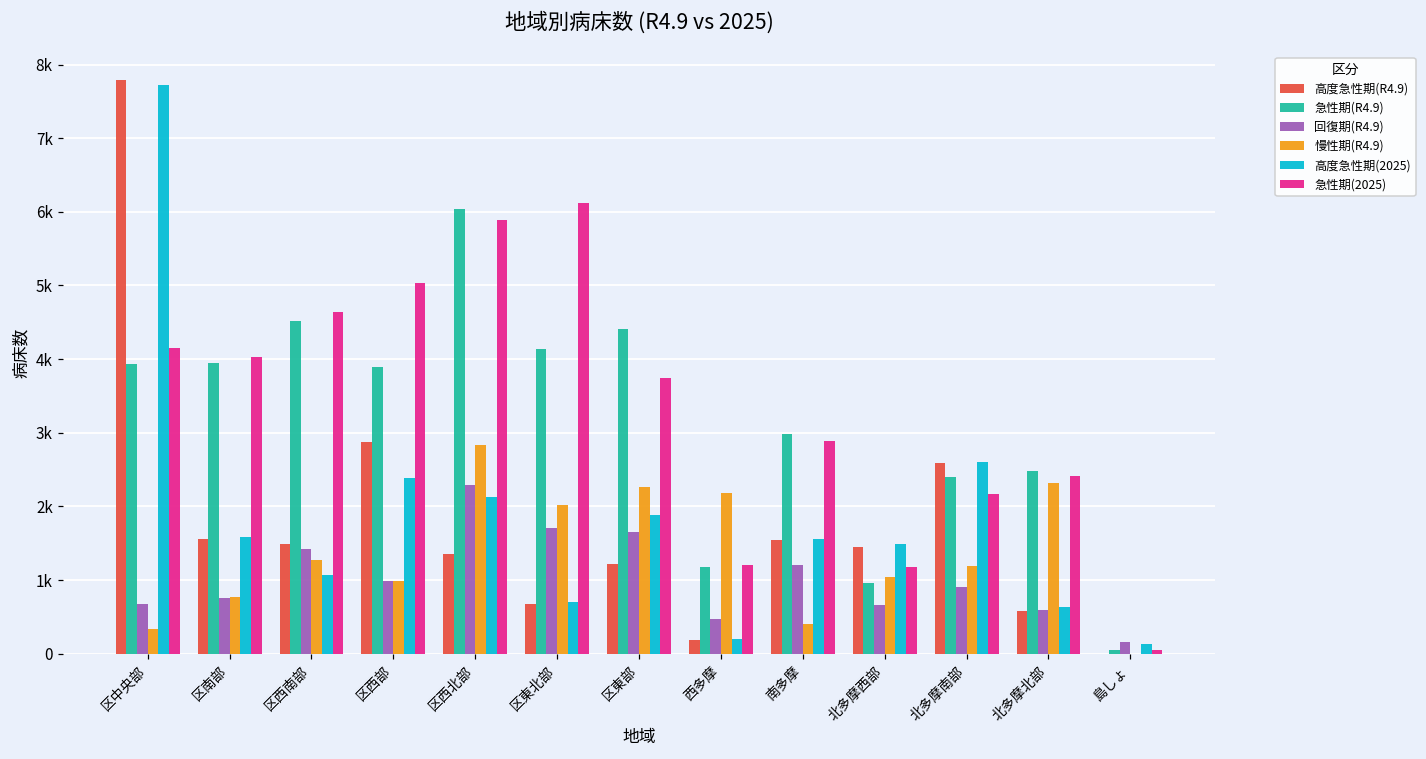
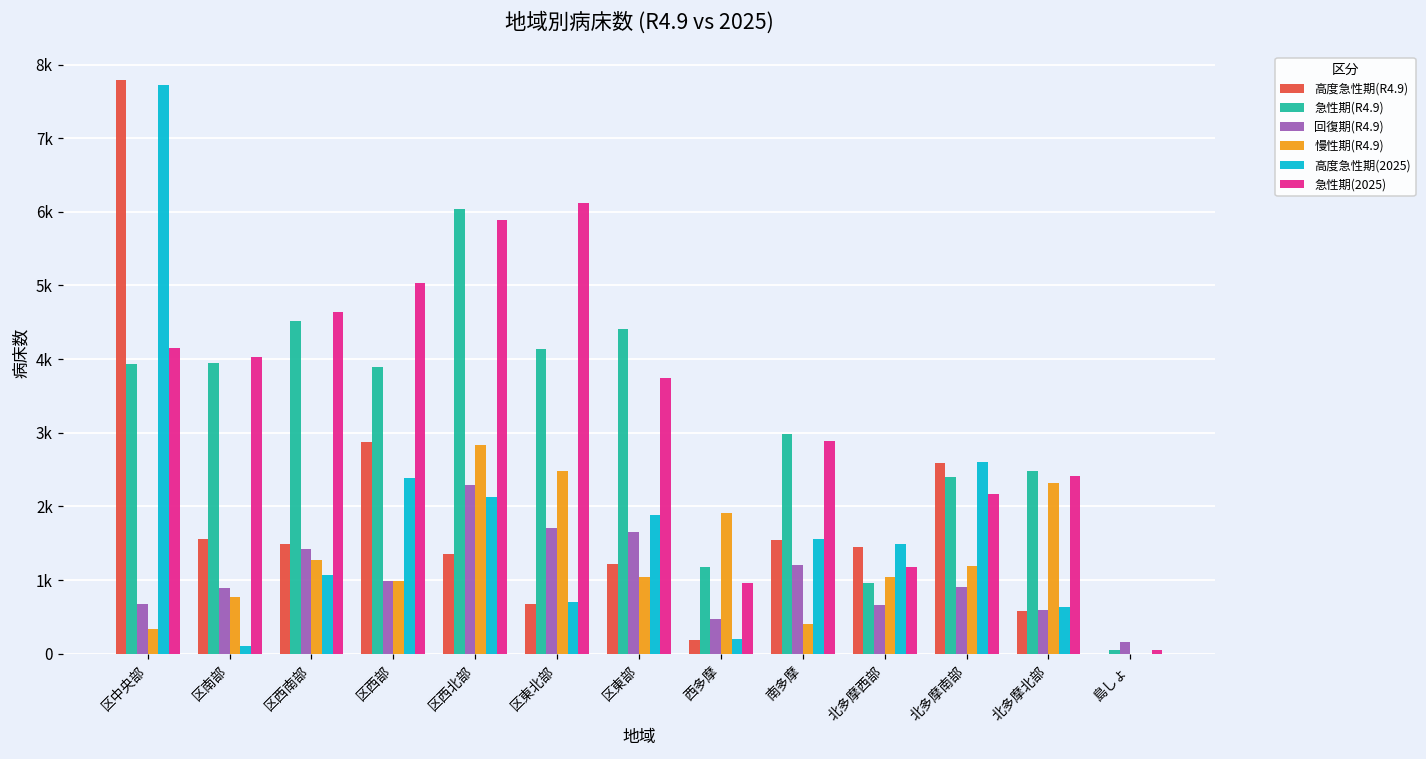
  {
    "高度急性期(R4.9)": {
      "区中央部": 7800,
      "区南部": 1600,
      "区西南部": 1500,
      "区西部": 2900,
      "区西北部": 1300,
      "区東北部": 700,
      "区東部": 1200,
      "西多摩": 200,
      "南多摩": 1500,
      "北多摩西部": 1500,
      "北多摩南部": 2600,
      "北多摩北部": 600,
      "島しょ": 0
    },
    "急性期(R4.9)": {
      "区中央部": 3900,
      "区南部": 3900,
      "区西南部": 4500,
      "区西部": 3900,
      "区西北部": 6000,
      "区東北部": 4100,
      "区東部": 4400,
      "西多摩": 1200,
      "南多摩": 3000,
      "北多摩西部": 1000,
      "北多摩南部": 2400,
      "北多摩北部": 2500,
      "島しょ": 100
    },
    "回復期(R4.9)": {
      "区中央部": 700,
-     "区南部": 800,
+     "区南部": 900,
      "区西南部": 1400,
      "区西部": 1000,
      "区西北部": 2300,
      "区東北部": 1700,
      "区東部": 1600,
      "西多摩": 500,
      "南多摩": 1200,
      "北多摩西部": 700,
      "北多摩南部": 900,
      "北多摩北部": 600,
      "島しょ": 200
    },
    "慢性期(R4.9)": {
      "区中央部": 300,
      "区南部": 800,
      "区西南部": 1300,
      "区西部": 1000,
      "区西北部": 2800,
-     "区東北部": 2000,
-     "区東部": 2300,
-     "西多摩": 2200,
+     "区東北部": 2500,
+     "区東部": 1000,
+     "西多摩": 1900,
      "南多摩": 400,
      "北多摩西部": 1000,
      "北多摩南部": 1200,
      "北多摩北部": 2300,
      "島しょ": 0
    },
    "高度急性期(2025)": {
      "区中央部": 7700,
-     "区南部": 1600,
+     "区南部": 100,
      "区西南部": 1100,
      "区西部": 2400,
      "区西北部": 2100,
      "区東北部": 700,
      "区東部": 1900,
      "西多摩": 200,
      "南多摩": 1600,
      "北多摩西部": 1500,
      "北多摩南部": 2600,
      "北多摩北部": 600,
-     "島しょ": 100
+     "島しょ": 0
    },
    "急性期(2025)": {
      "区中央部": 4200,
      "区南部": 4000,
      "区西南部": 4600,
      "区西部": 5000,
      "区西北部": 5900,
      "区東北部": 6100,
      "区東部": 3800,
-     "西多摩": 1200,
+     "西多摩": 1000,
      "南多摩": 2900,
      "北多摩西部": 1200,
      "北多摩南部": 2200,
      "北多摩北部": 2400,
      "島しょ": 100
    }
  }
